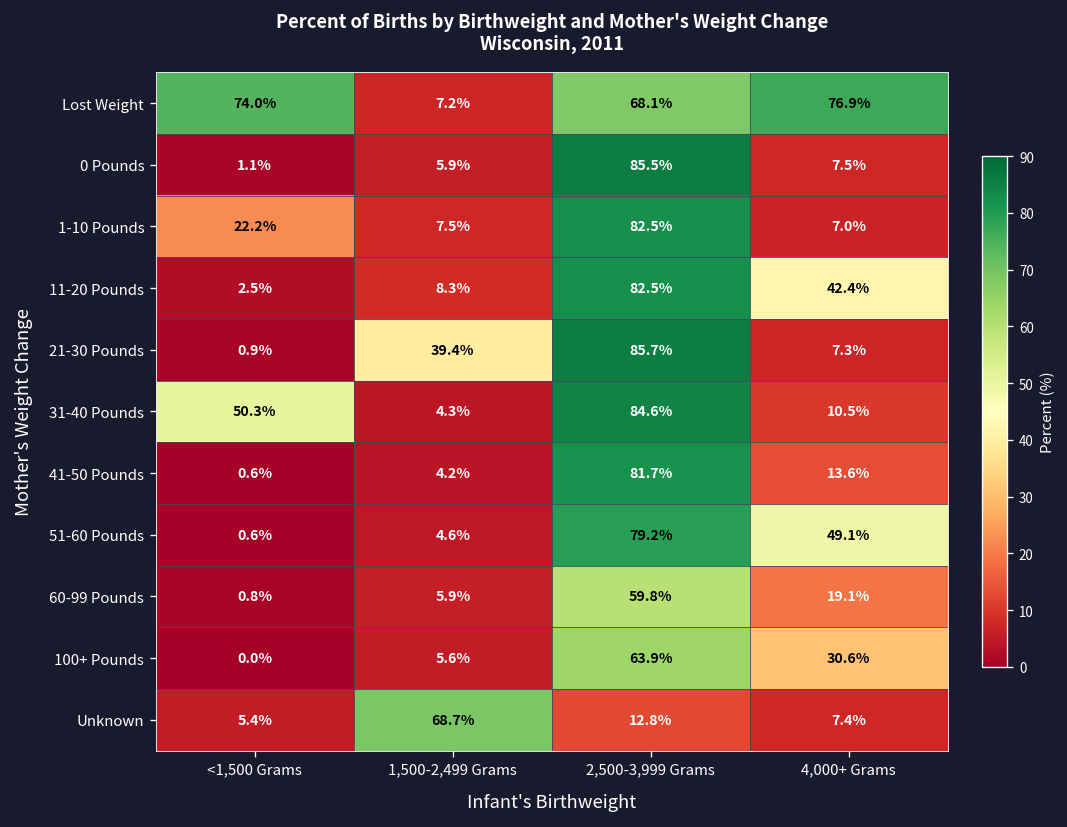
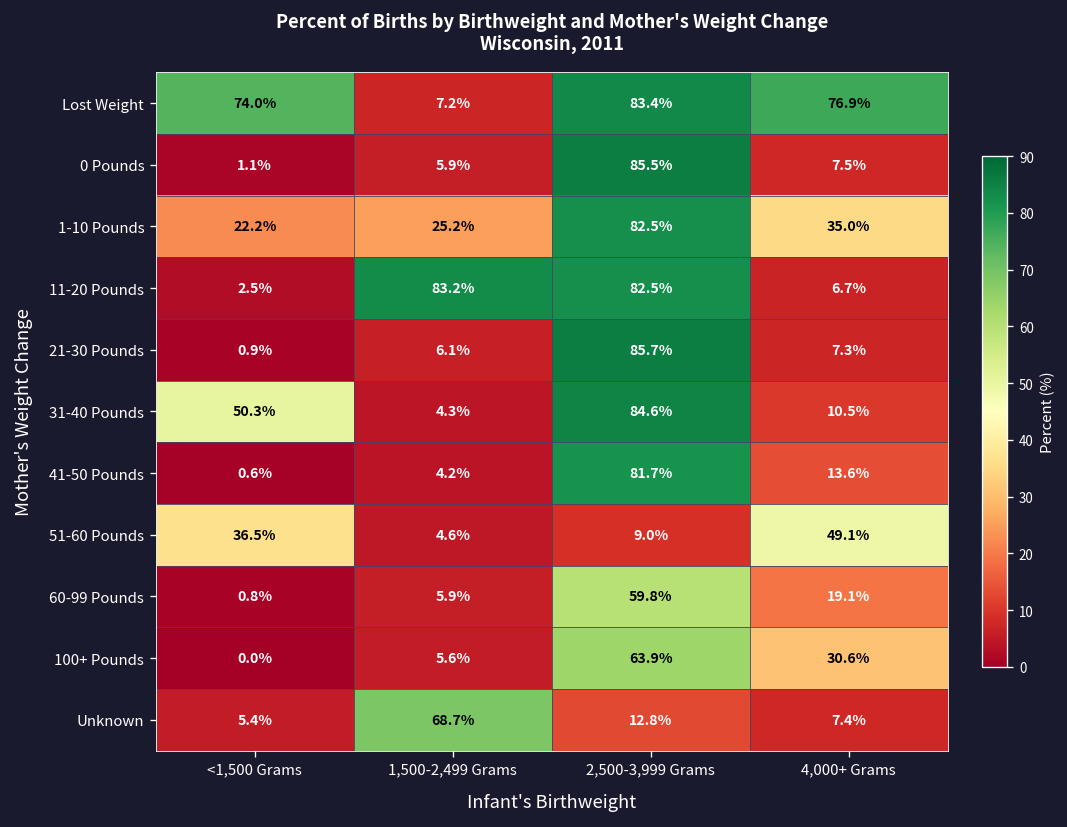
  {
    "Lost Weight": {
      "<1,500 Grams": "74.0%",
      "1,500-2,499 Grams": "7.2%",
-     "2,500-3,999 Grams": "68.1%",
+     "2,500-3,999 Grams": "83.4%",
      "4,000+ Grams": "76.9%"
    },
    "0 Pounds": {
      "<1,500 Grams": "1.1%",
      "1,500-2,499 Grams": "5.9%",
      "2,500-3,999 Grams": "85.5%",
      "4,000+ Grams": "7.5%"
    },
    "1-10 Pounds": {
      "<1,500 Grams": "22.2%",
-     "1,500-2,499 Grams": "7.5%",
+     "1,500-2,499 Grams": "25.2%",
      "2,500-3,999 Grams": "82.5%",
-     "4,000+ Grams": "7.0%"
+     "4,000+ Grams": "35.0%"
    },
    "11-20 Pounds": {
      "<1,500 Grams": "2.5%",
-     "1,500-2,499 Grams": "8.3%",
+     "1,500-2,499 Grams": "83.2%",
      "2,500-3,999 Grams": "82.5%",
-     "4,000+ Grams": "42.4%"
+     "4,000+ Grams": "6.7%"
    },
    "21-30 Pounds": {
      "<1,500 Grams": "0.9%",
-     "1,500-2,499 Grams": "39.4%",
+     "1,500-2,499 Grams": "6.1%",
      "2,500-3,999 Grams": "85.7%",
      "4,000+ Grams": "7.3%"
    },
    "31-40 Pounds": {
      "<1,500 Grams": "50.3%",
      "1,500-2,499 Grams": "4.3%",
      "2,500-3,999 Grams": "84.6%",
      "4,000+ Grams": "10.5%"
    },
    "41-50 Pounds": {
      "<1,500 Grams": "0.6%",
      "1,500-2,499 Grams": "4.2%",
      "2,500-3,999 Grams": "81.7%",
      "4,000+ Grams": "13.6%"
    },
    "51-60 Pounds": {
-     "<1,500 Grams": "0.6%",
+     "<1,500 Grams": "36.5%",
      "1,500-2,499 Grams": "4.6%",
-     "2,500-3,999 Grams": "79.2%",
+     "2,500-3,999 Grams": "9.0%",
      "4,000+ Grams": "49.1%"
    },
    "60-99 Pounds": {
      "<1,500 Grams": "0.8%",
      "1,500-2,499 Grams": "5.9%",
      "2,500-3,999 Grams": "59.8%",
      "4,000+ Grams": "19.1%"
    },
    "100+ Pounds": {
      "<1,500 Grams": "0.0%",
      "1,500-2,499 Grams": "5.6%",
      "2,500-3,999 Grams": "63.9%",
      "4,000+ Grams": "30.6%"
    },
    "Unknown": {
      "<1,500 Grams": "5.4%",
      "1,500-2,499 Grams": "68.7%",
      "2,500-3,999 Grams": "12.8%",
      "4,000+ Grams": "7.4%"
    }
  }
